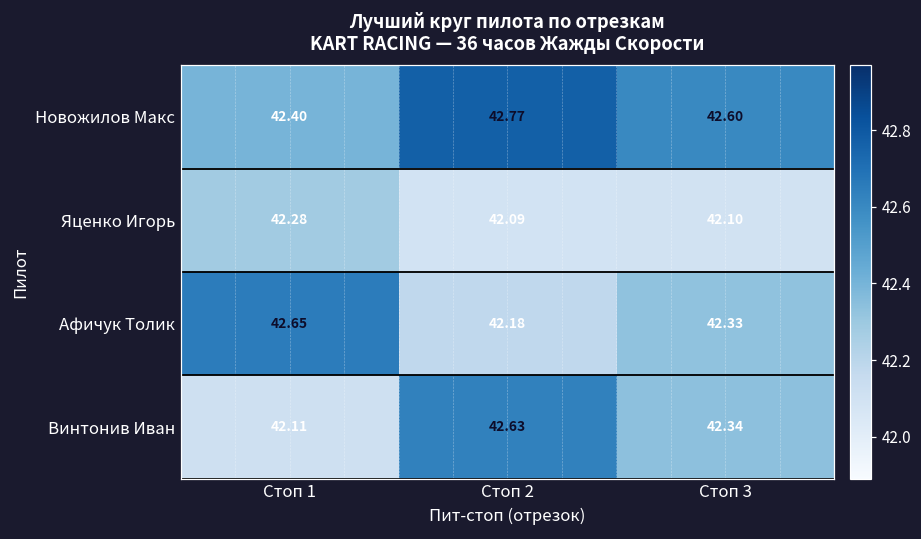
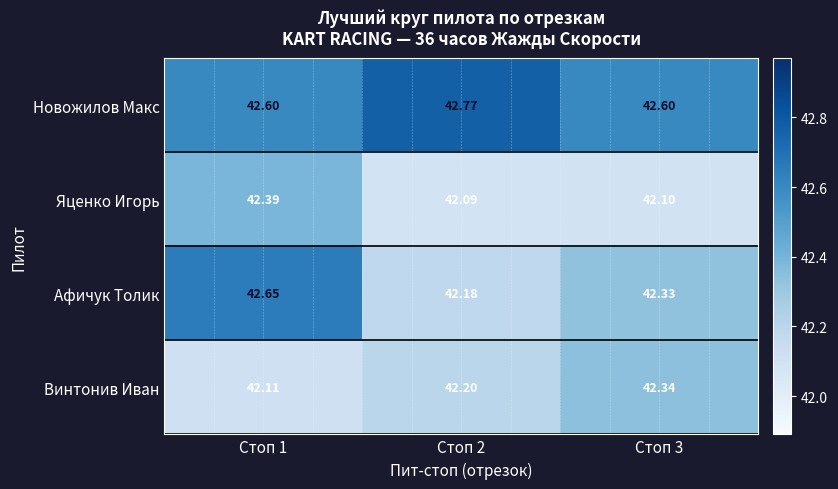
  {
    "Новожилов Макс": {
-     "Стоп 1": 42.40,
+     "Стоп 1": 42.60,
      "Стоп 2": 42.77,
      "Стоп 3": 42.60
    },
    "Яценко Игорь": {
-     "Стоп 1": 42.28
+     "Стоп 1": 42.39
    },
    "Афичук Толик": {
      "Стоп 1": 42.65,
      "Стоп 2": 42.18,
      "Стоп 3": 42.33
    },
    "Винтонив Иван": {
      "Стоп 1": 42.11,
-     "Стоп 2": 42.63,
+     "Стоп 2": 42.20,
      "Стоп 3": 42.34
    }
  }
